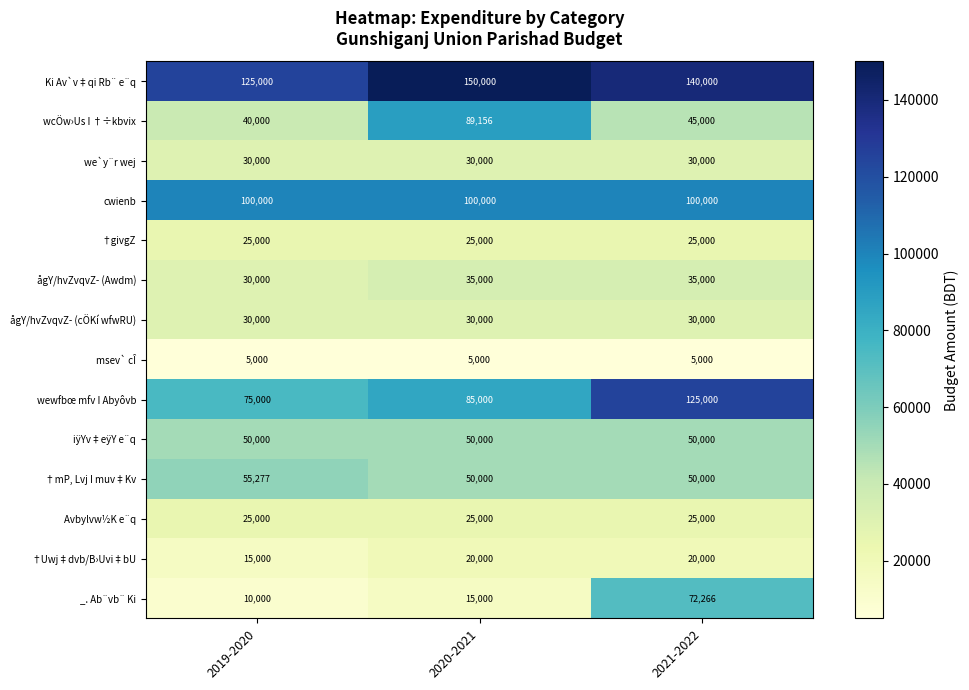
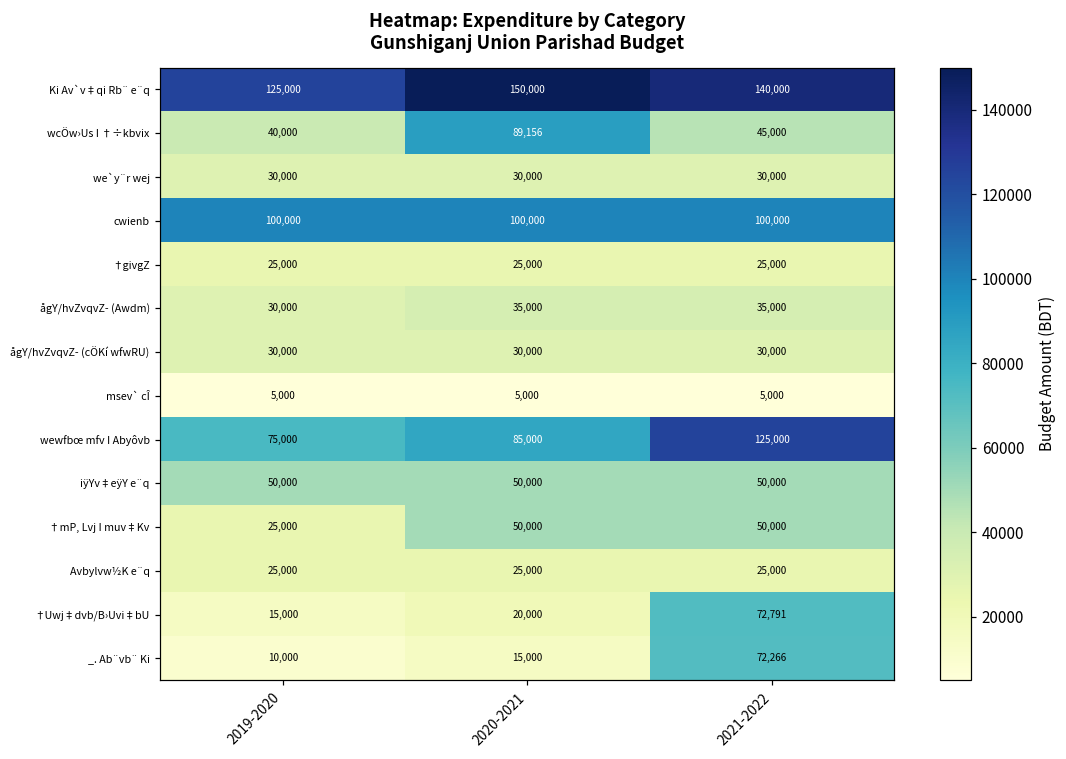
  {
    "Ki Av`v‡qi Rb¨ e¨q": {
      "2019-2020": "125,000",
      "2020-2021": "150,000",
      "2021-2022": "140,000"
    },
    "wcÖw›Us I †÷kbvix": {
      "2019-2020": "40,000",
      "2020-2021": "89,156",
      "2021-2022": "45,000"
    },
    "we`y¨r wej": {
      "2019-2020": "30,000",
      "2020-2021": "30,000",
      "2021-2022": "30,000"
    },
    "cwienb": {
      "2019-2020": "100,000",
      "2020-2021": "100,000",
      "2021-2022": "100,000"
    },
    "†givgZ": {
      "2019-2020": "25,000",
      "2020-2021": "25,000",
      "2021-2022": "25,000"
    },
    "ågY/hvZvqvZ- (Awdm)": {
      "2019-2020": "30,000",
      "2020-2021": "35,000",
      "2021-2022": "35,000"
    },
    "ågY/hvZvqvZ- (cÖKí wfwRU)": {
      "2019-2020": "30,000",
      "2020-2021": "30,000",
      "2021-2022": "30,000"
    },
    "msev` cÎ": {
      "2019-2020": "5,000",
      "2020-2021": "5,000",
      "2021-2022": "5,000"
    },
    "wewfbœ mfv I Abyôvb": {
      "2019-2020": "75,000",
      "2020-2021": "85,000",
      "2021-2022": "125,000"
    },
    "iÿYv‡eÿY e¨q": {
      "2019-2020": "50,000",
      "2020-2021": "50,000",
      "2021-2022": "50,000"
    },
    "†mP, Lvj I muv‡Kv": {
-     "2019-2020": "55,277",
+     "2019-2020": "25,000",
      "2020-2021": "50,000",
      "2021-2022": "50,000"
    },
    "Avbylvw½K e¨q": {
      "2019-2020": "25,000",
      "2020-2021": "25,000",
      "2021-2022": "25,000"
    },
    "†Uwj‡dvb/B›Uvi‡bU": {
      "2019-2020": "15,000",
      "2020-2021": "20,000",
-     "2021-2022": "20,000"
+     "2021-2022": "72,791"
    },
    "_. Ab¨vb¨ Ki": {
      "2019-2020": "10,000",
      "2020-2021": "15,000",
      "2021-2022": "72,266"
    }
  }
